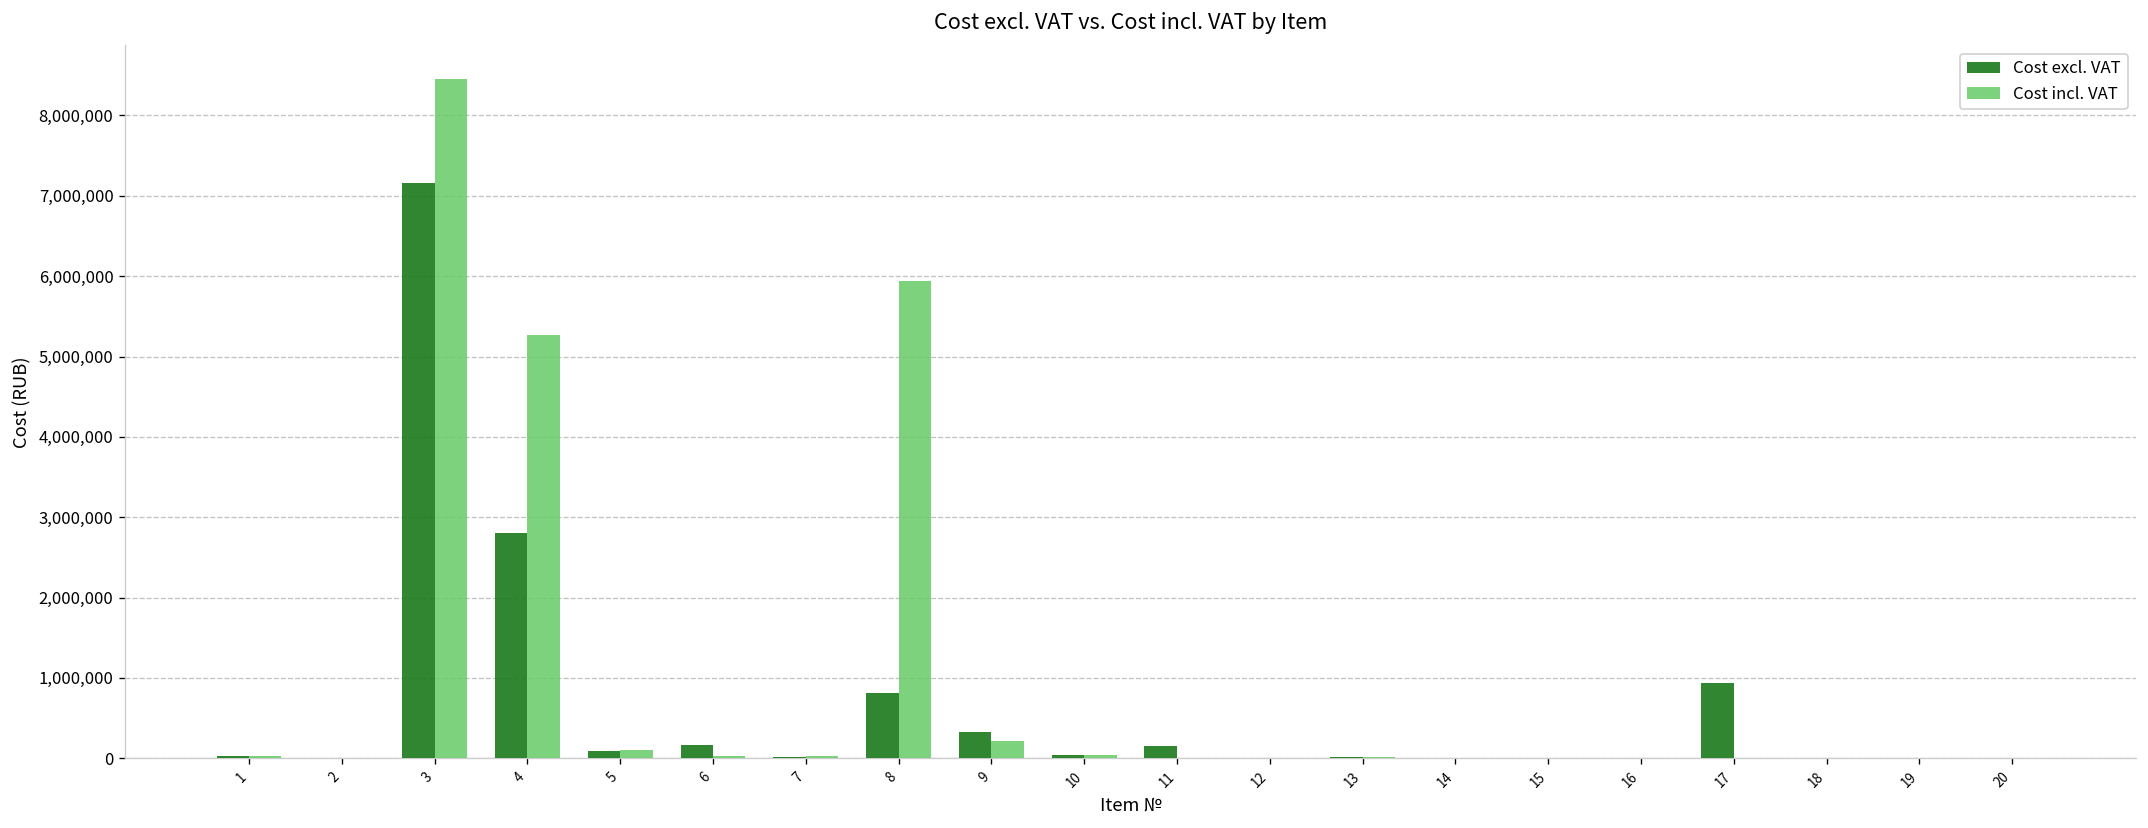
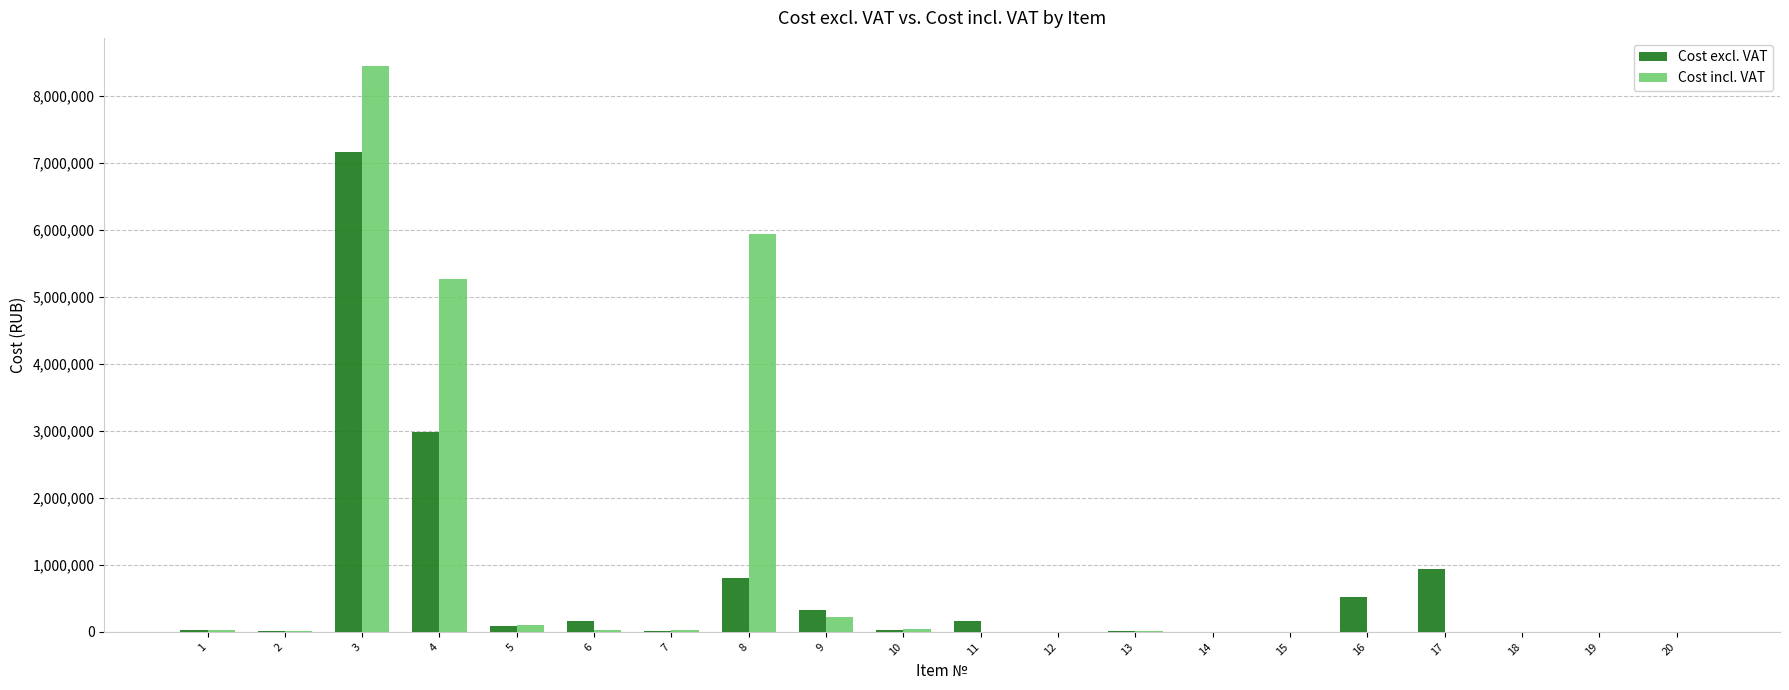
  {
    "Cost excl. VAT": {
      "3": "7,200,000",
-     "4": "2,800,000",
+     "4": "3,000,000",
      "5": "100,000",
      "6": "200,000",
      "8": "800,000",
      "9": "300,000",
      "11": "200,000",
-     "16": "0",
+     "16": "500,000",
      "17": "900,000"
    },
    "Cost incl. VAT": {
      "3": "8,400,000",
      "4": "5,300,000",
      "5": "100,000",
      "8": "5,900,000",
      "9": "200,000",
      "10": "0"
    }
  }
